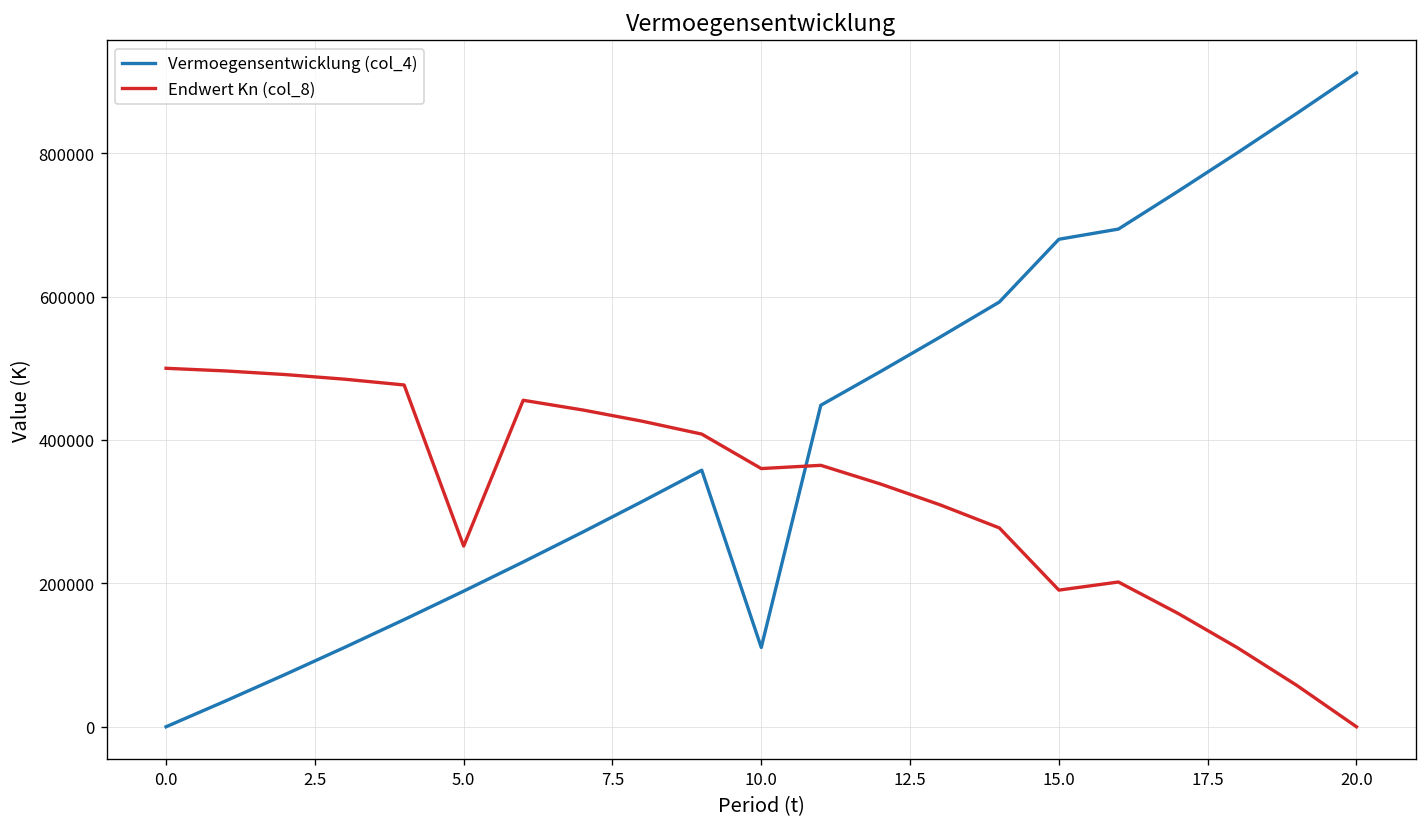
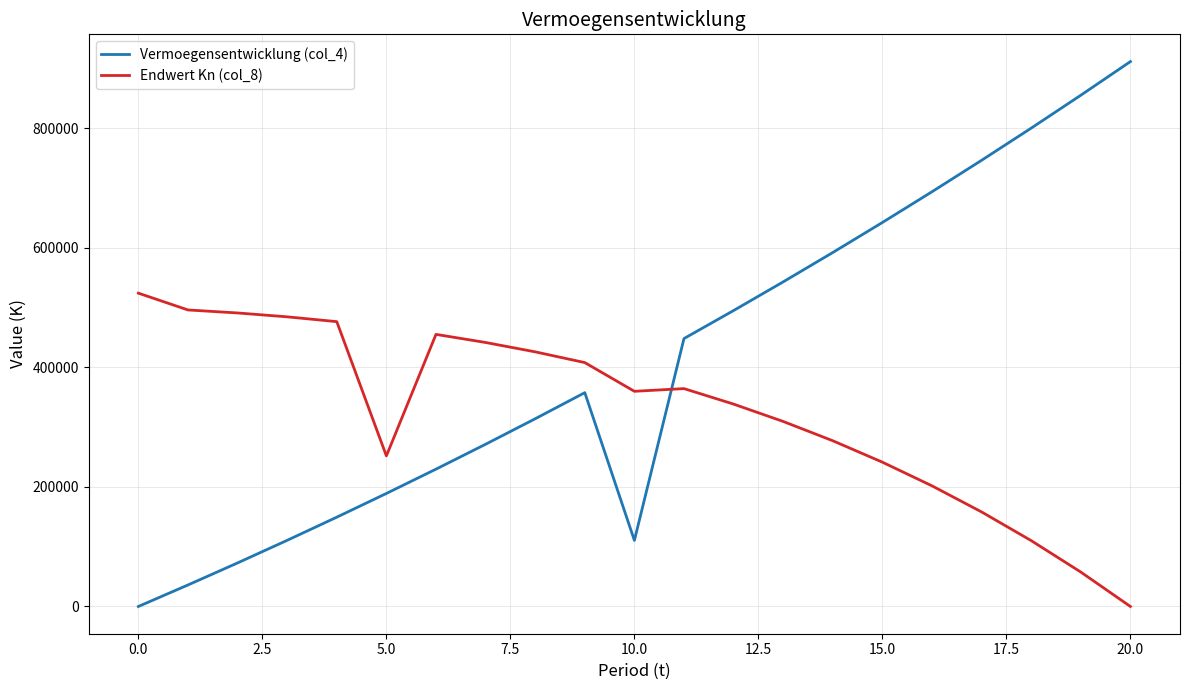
  {
    "Vermoegensentwicklung (col_4)": {
      "0.0": 0,
      "5.0": 190000,
      "10.0": 110000,
-     "15.0": 680000,
+     "15.0": 640000,
      "20.0": 910000
    },
    "Endwert Kn (col_8)": {
-     "0.0": 500000,
+     "0.0": 520000,
      "5.0": 250000,
      "10.0": 360000,
-     "15.0": 190000,
+     "15.0": 240000,
      "20.0": 0
    }
  }
